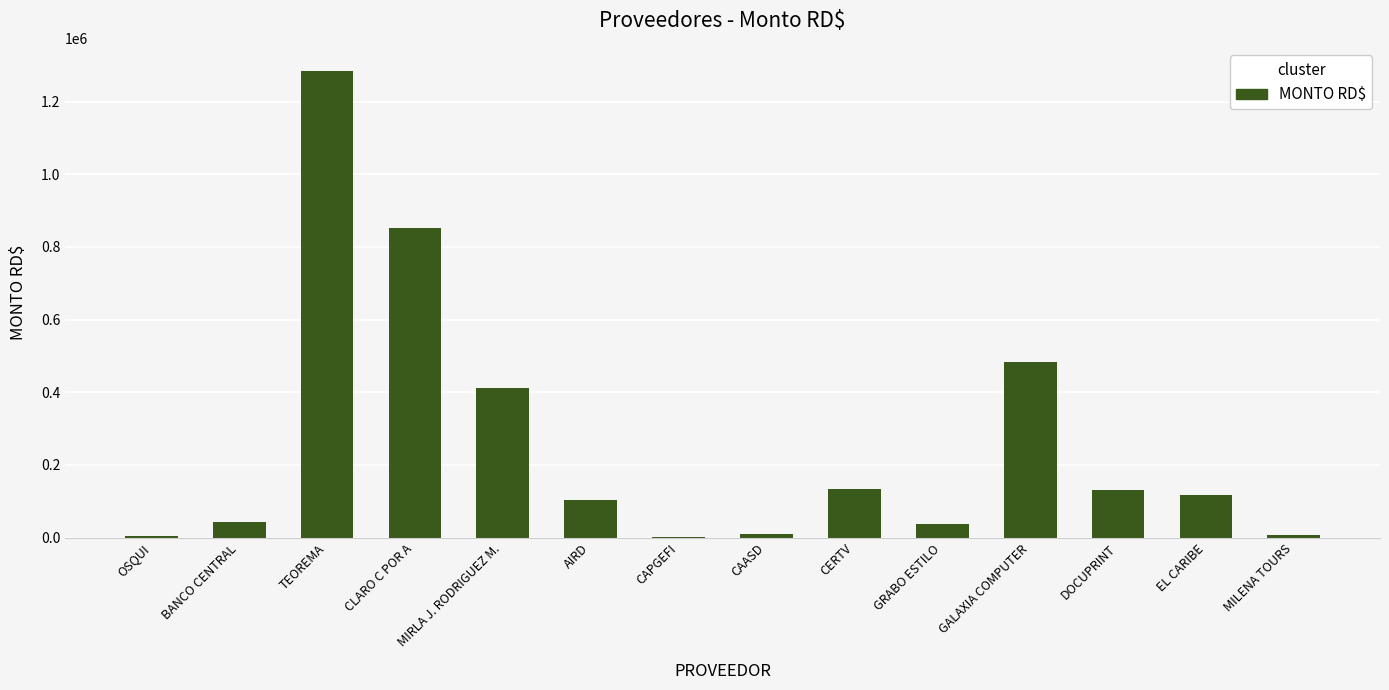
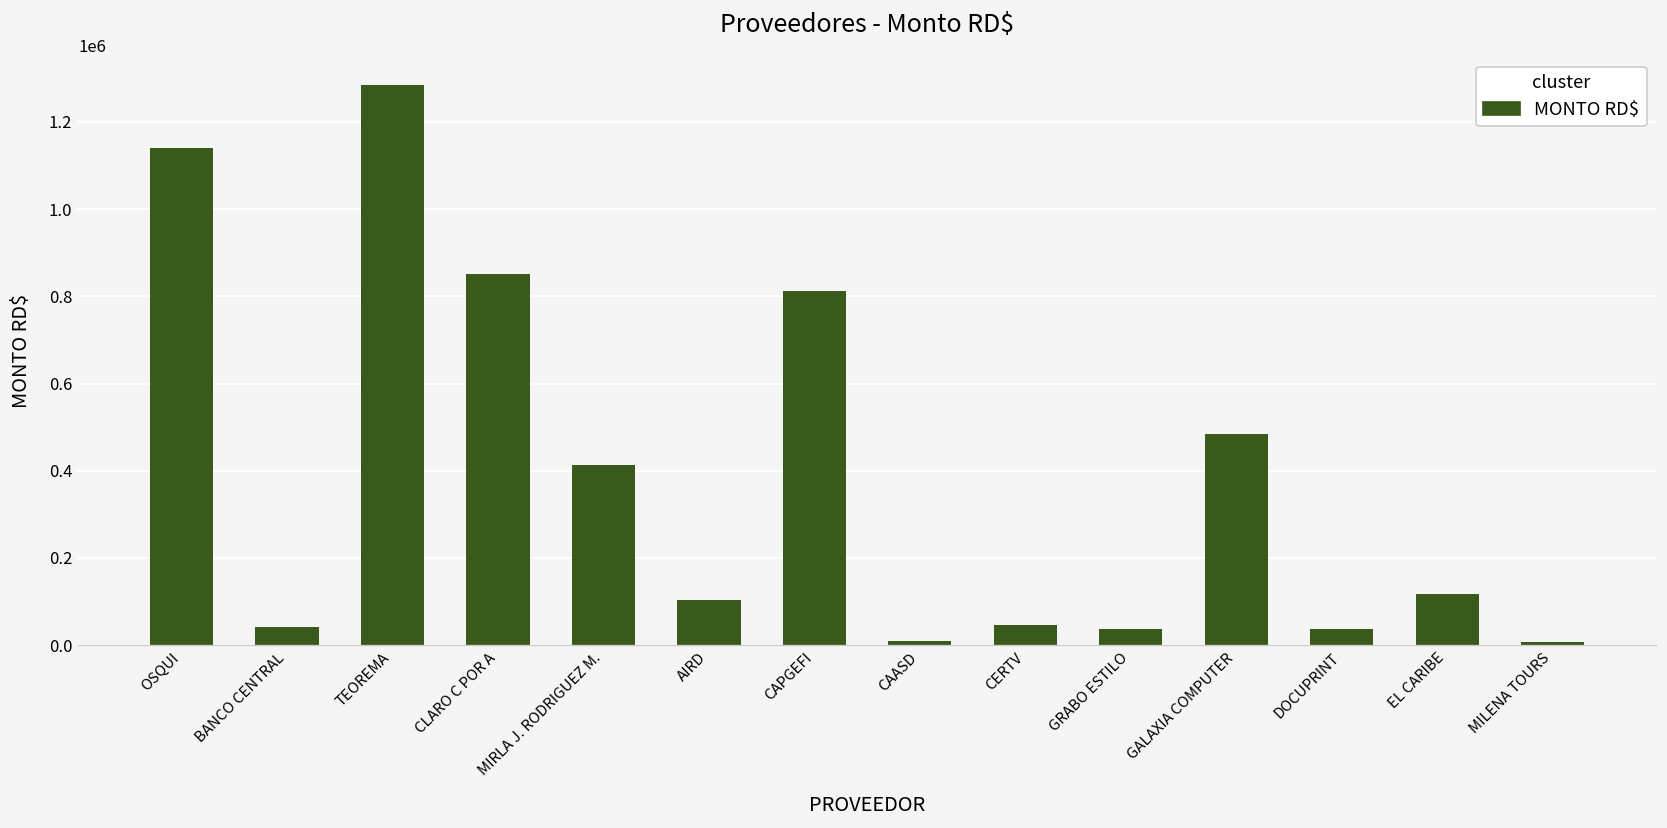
  {
-   "OSQUI": 10000,
+   "OSQUI": 1140000,
    "BANCO CENTRAL": 40000,
    "TEOREMA": 1280000,
    "CLARO C POR A": 850000,
    "MIRLA J. RODRIGUEZ M.": 410000,
    "AIRD": 100000,
-   "CAPGEFI": 0,
+   "CAPGEFI": 810000,
    "CAASD": 10000,
-   "CERTV": 130000,
+   "CERTV": 50000,
    "GRABO ESTILO": 40000,
    "GALAXIA COMPUTER": 480000,
-   "DOCUPRINT": 130000,
+   "DOCUPRINT": 40000,
    "EL CARIBE": 120000,
    "MILENA TOURS": 10000
  }
